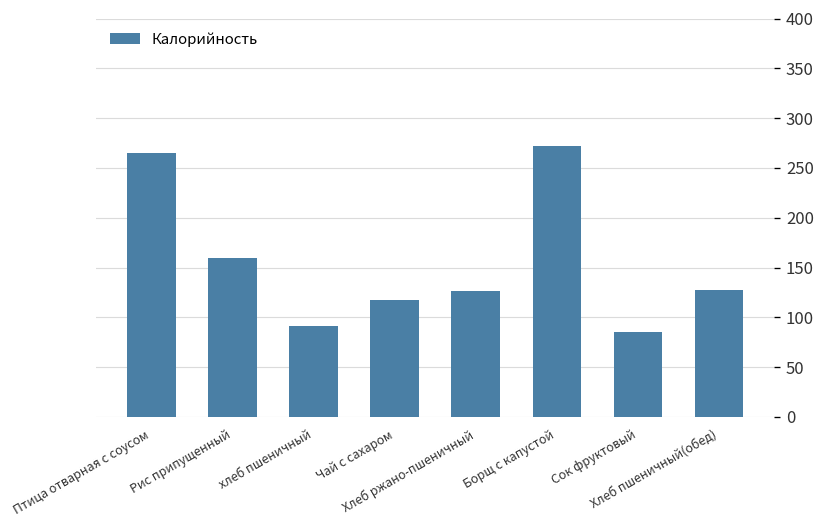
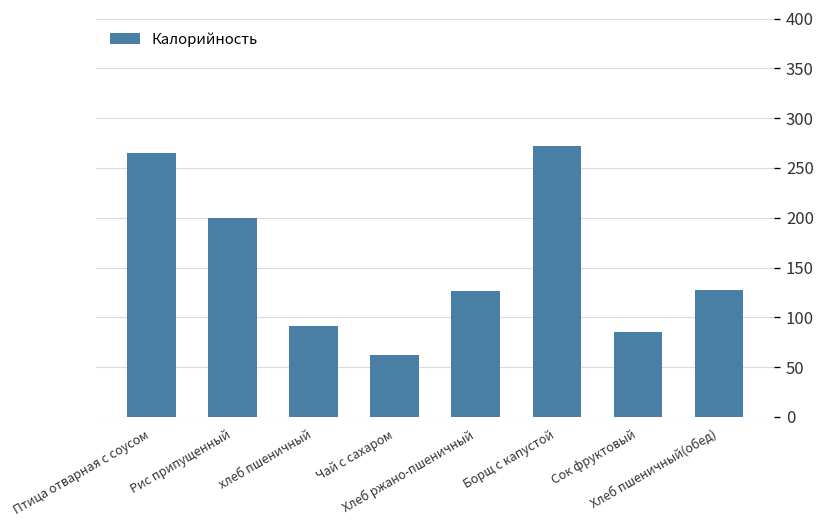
  {
    "Птица отварная с соусом": 270,
-   "Рис припущенный": 160,
+   "Рис припущенный": 200,
    "хлеб пшеничный": 90,
-   "Чай с сахаром": 120,
+   "Чай с сахаром": 60,
    "Хлеб ржано-пшеничный": 130,
    "Борщ с капустой": 270,
    "Сок фруктовый": 90,
    "Хлеб пшеничный(обед)": 130
  }
